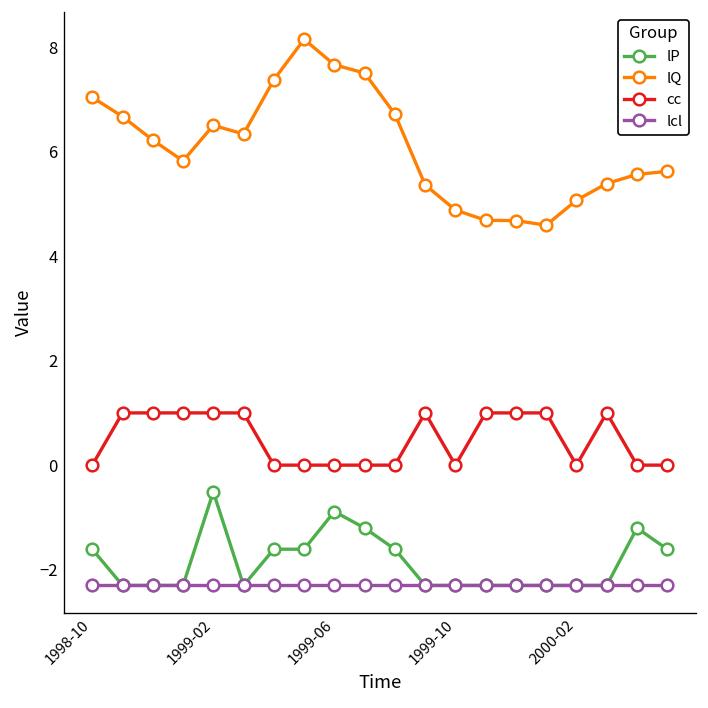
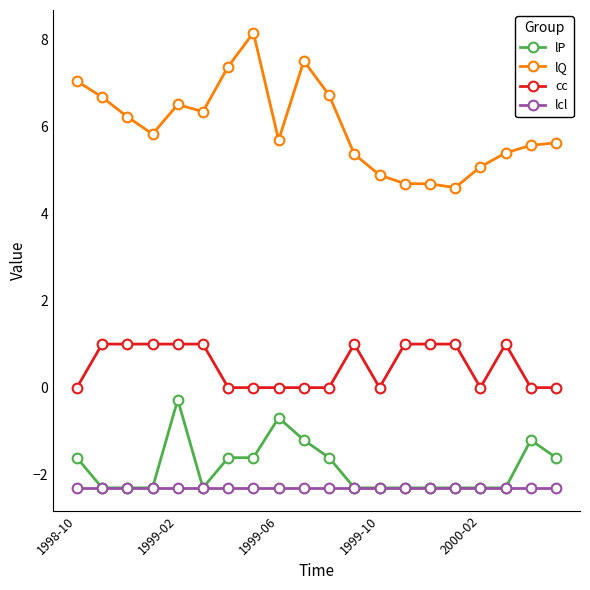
  {
    "lP": {
      "1998-10": -1.6,
-     "1999-02": -0.5,
-     "1999-06": -0.9
+     "1999-02": -0.3,
+     "1999-06": -0.7
    },
    "lQ": {
      "1998-10": 7.0,
      "1999-02": 6.5,
-     "1999-06": 7.7,
+     "1999-06": 5.7,
      "1999-10": 4.9,
      "2000-02": 5.1
    },
    "cc": {
      "1998-10": 0.0,
      "1999-02": 1.0,
      "1999-06": 0.0,
      "1999-10": 0.0,
      "2000-02": 0.0
    },
    "lcl": {
      "1998-10": -2.3,
      "1999-02": -2.3,
      "1999-06": -2.3
    }
  }
